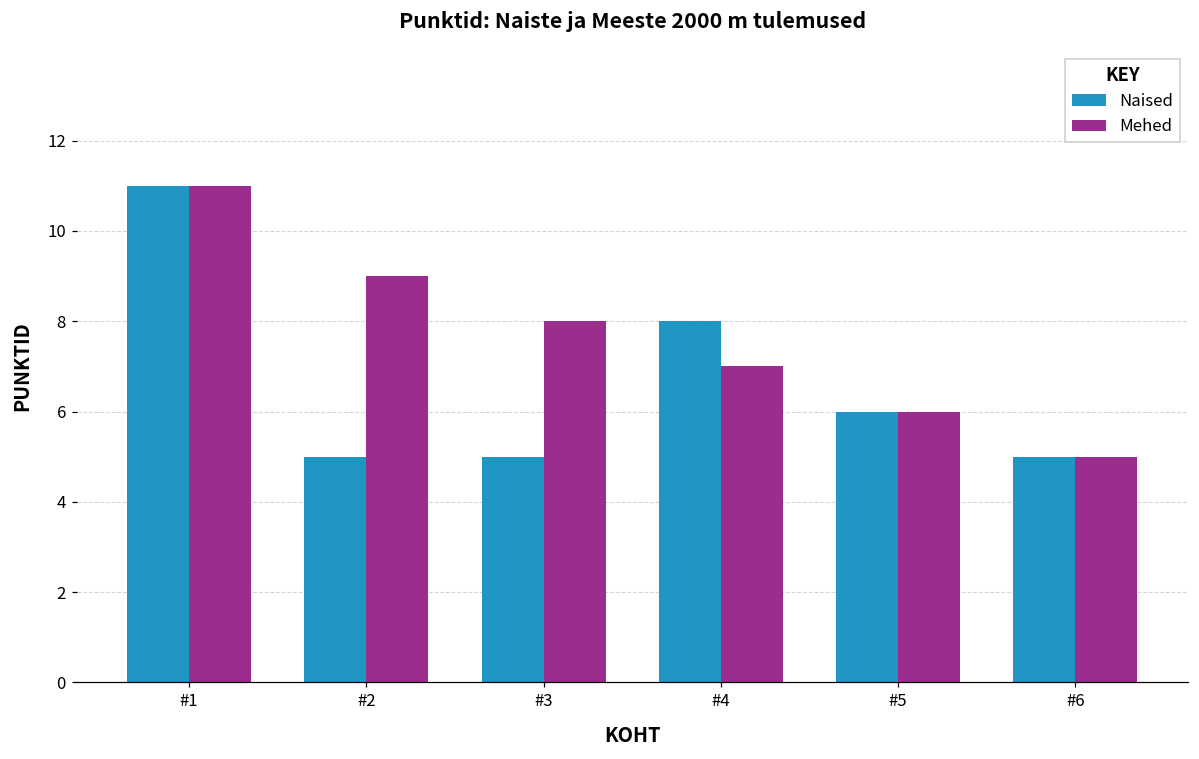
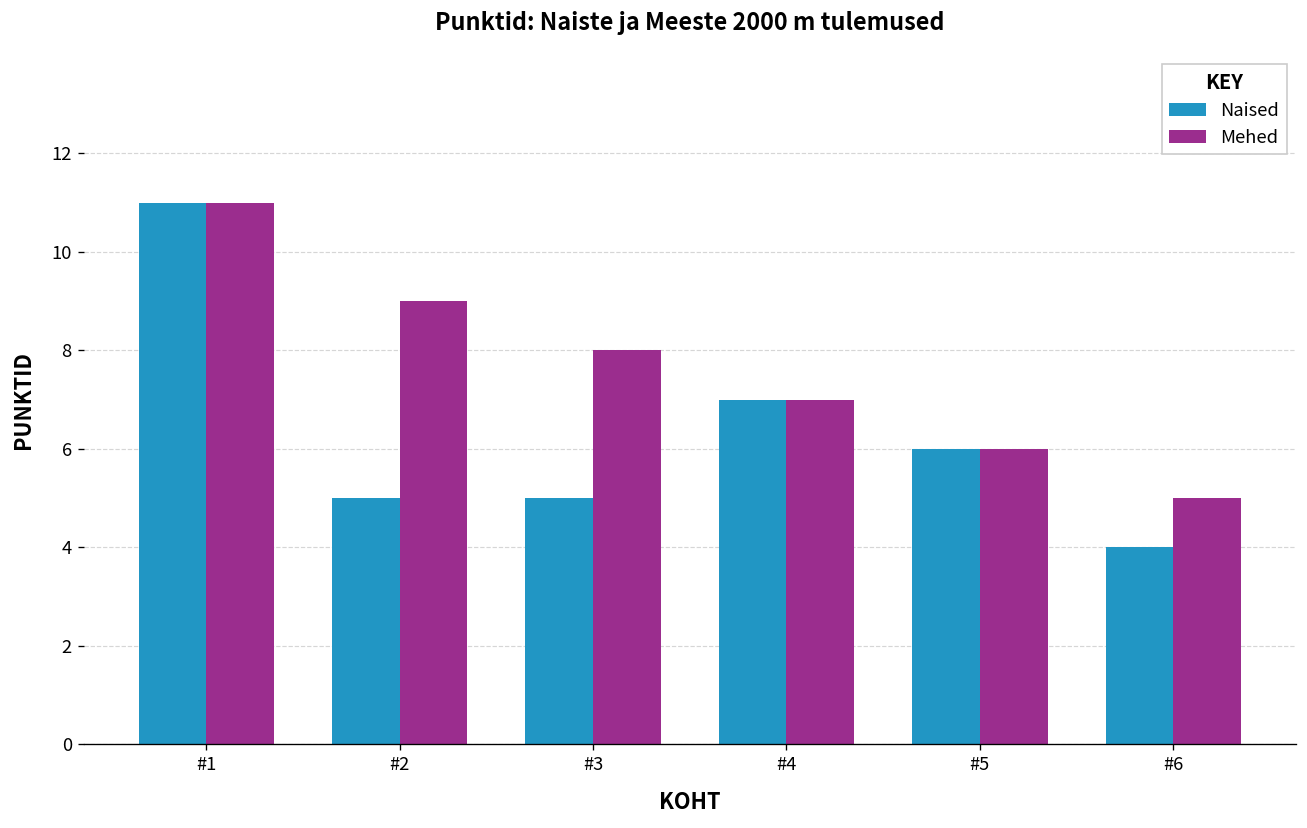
  {
    "Naised": {
      "#1": 11,
      "#2": 5,
      "#3": 5,
-     "#4": 8,
+     "#4": 7,
      "#5": 6,
-     "#6": 5
+     "#6": 4
    },
    "Mehed": {
      "#1": 11,
      "#2": 9,
      "#3": 8,
      "#4": 7,
      "#5": 6,
      "#6": 5
    }
  }
